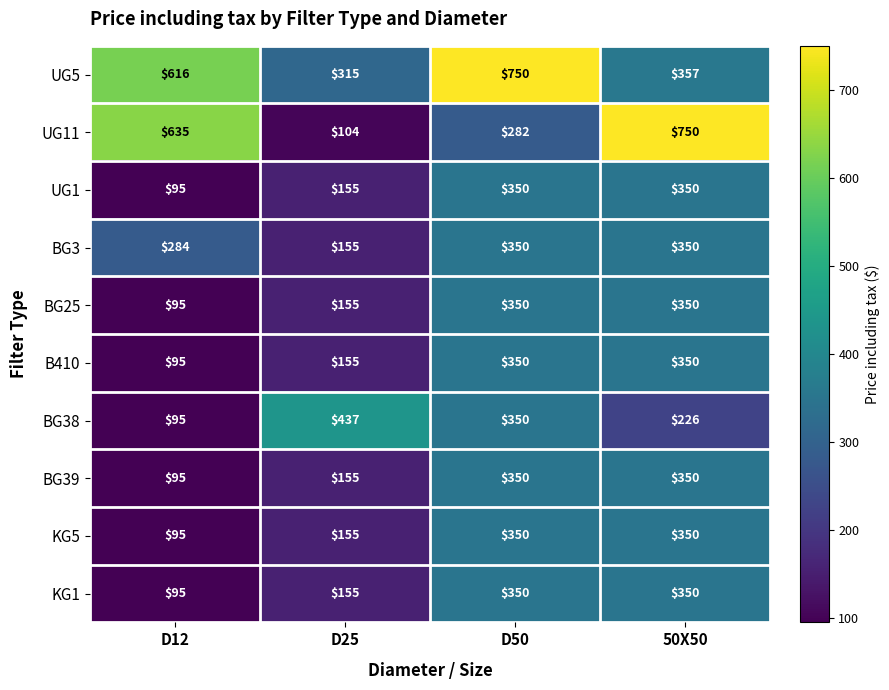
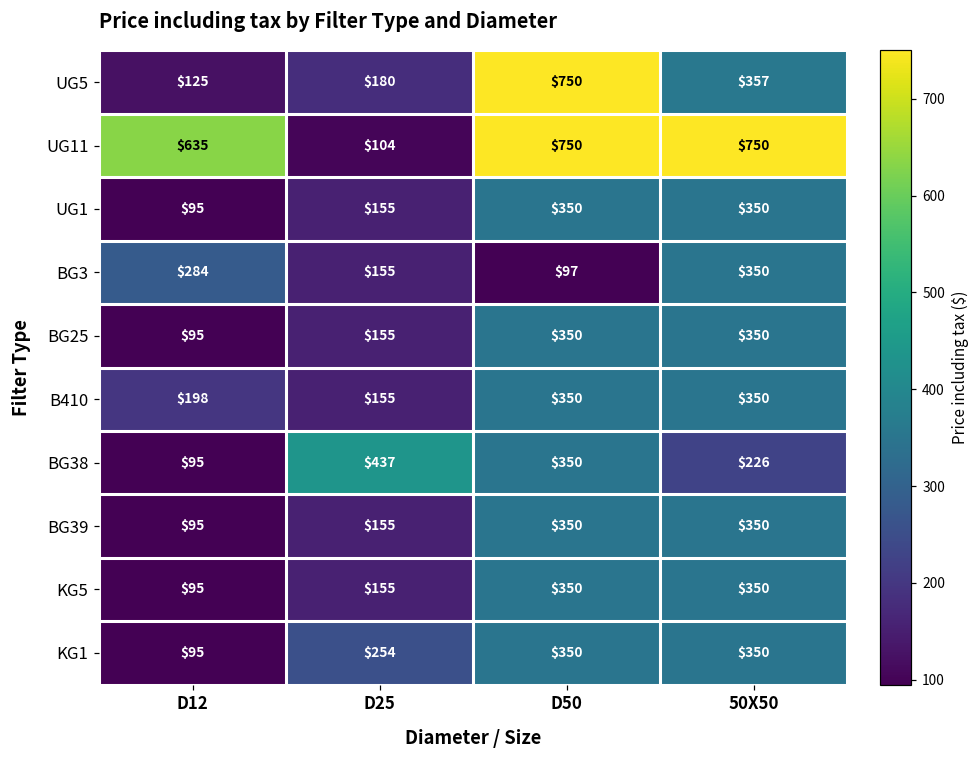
  {
    "UG5": {
-     "D12": "$616",
-     "D25": "$315",
+     "D12": "$125",
+     "D25": "$180",
      "D50": "$750",
      "50X50": "$357"
    },
    "UG11": {
      "D12": "$635",
      "D25": "$104",
-     "D50": "$282",
+     "D50": "$750",
      "50X50": "$750"
    },
    "UG1": {
      "D12": "$95",
      "D25": "$155",
      "D50": "$350",
      "50X50": "$350"
    },
    "BG3": {
      "D12": "$284",
      "D25": "$155",
-     "D50": "$350",
+     "D50": "$97",
      "50X50": "$350"
    },
    "BG25": {
      "D12": "$95",
      "D25": "$155",
      "D50": "$350",
      "50X50": "$350"
    },
    "B410": {
-     "D12": "$95",
+     "D12": "$198",
      "D25": "$155",
      "D50": "$350",
      "50X50": "$350"
    },
    "BG38": {
      "D12": "$95",
      "D25": "$437",
      "D50": "$350",
      "50X50": "$226"
    },
    "BG39": {
      "D12": "$95",
      "D25": "$155",
      "D50": "$350",
      "50X50": "$350"
    },
    "KG5": {
      "D12": "$95",
      "D25": "$155",
      "D50": "$350",
      "50X50": "$350"
    },
    "KG1": {
      "D12": "$95",
-     "D25": "$155",
+     "D25": "$254",
      "D50": "$350",
      "50X50": "$350"
    }
  }
